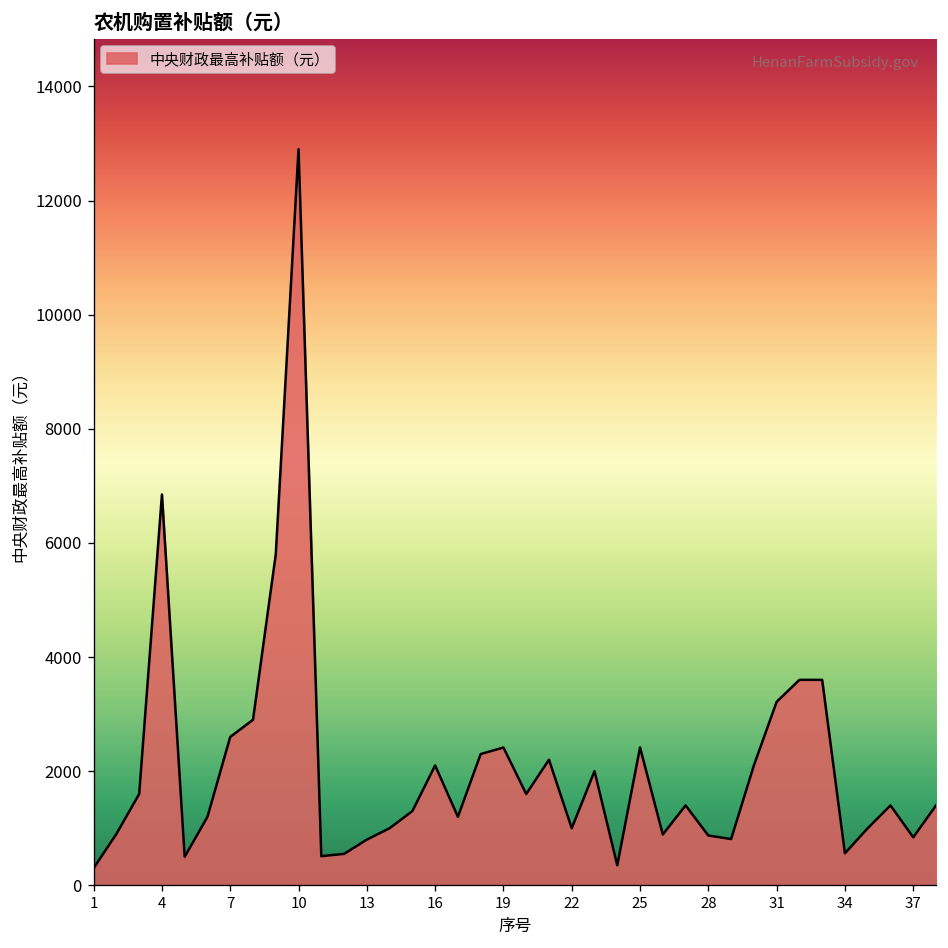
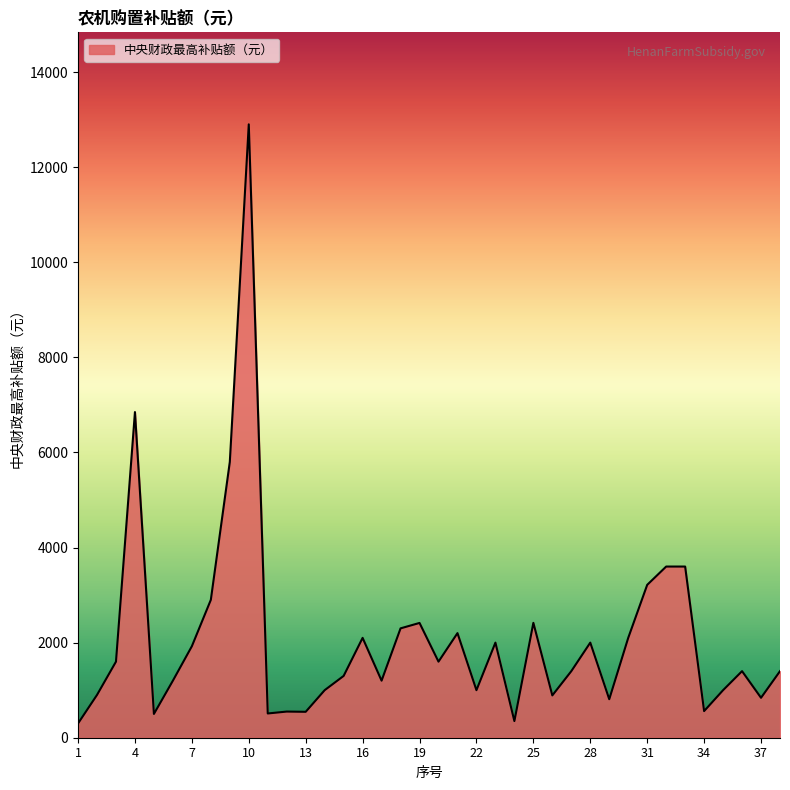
  {
    "1": 300,
    "4": 6800,
-   "7": 2600,
+   "7": 1900,
    "10": 12900,
-   "13": 800,
+   "13": 500,
    "16": 2100,
    "19": 2400,
    "22": 1000,
    "25": 2400,
-   "28": 900,
+   "28": 2000,
    "31": 3200,
    "34": 600,
    "37": 800
  }
